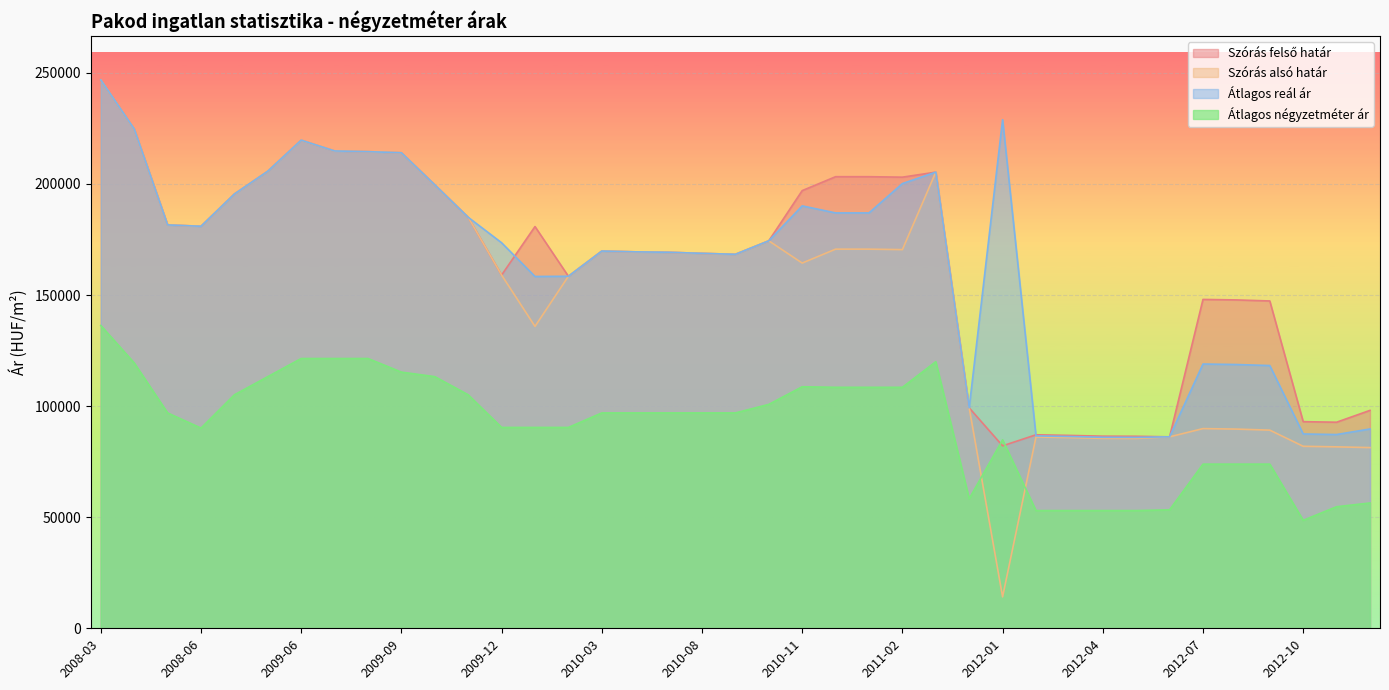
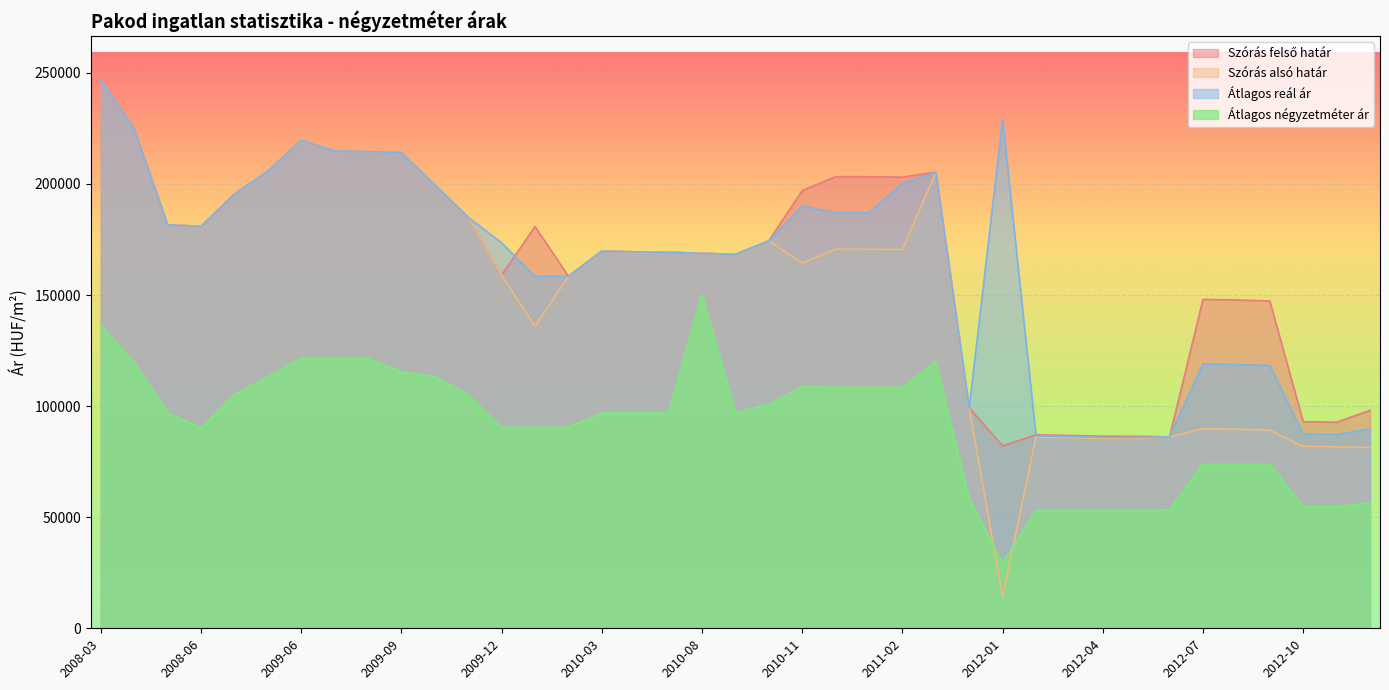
  {
    "Átlagos reál ár": {
      "2009-12": 174000,
      "2010-11": 190000,
      "2011-02": 200000,
      "2012-01": 229000,
      "2012-07": 119000,
      "2012-10": 87000
    },
    "Átlagos négyzetméter ár": {
      "2008-03": 136000,
      "2008-06": 90000,
      "2009-06": 121000,
      "2009-09": 115000,
      "2009-12": 90000,
      "2010-03": 97000,
-     "2010-08": 97000,
+     "2010-08": 150000,
      "2010-11": 109000,
      "2011-02": 108000,
-     "2012-01": 85000,
+     "2012-01": 29000,
      "2012-04": 53000,
      "2012-07": 74000,
-     "2012-10": 49000
+     "2012-10": 55000
    }
  }
